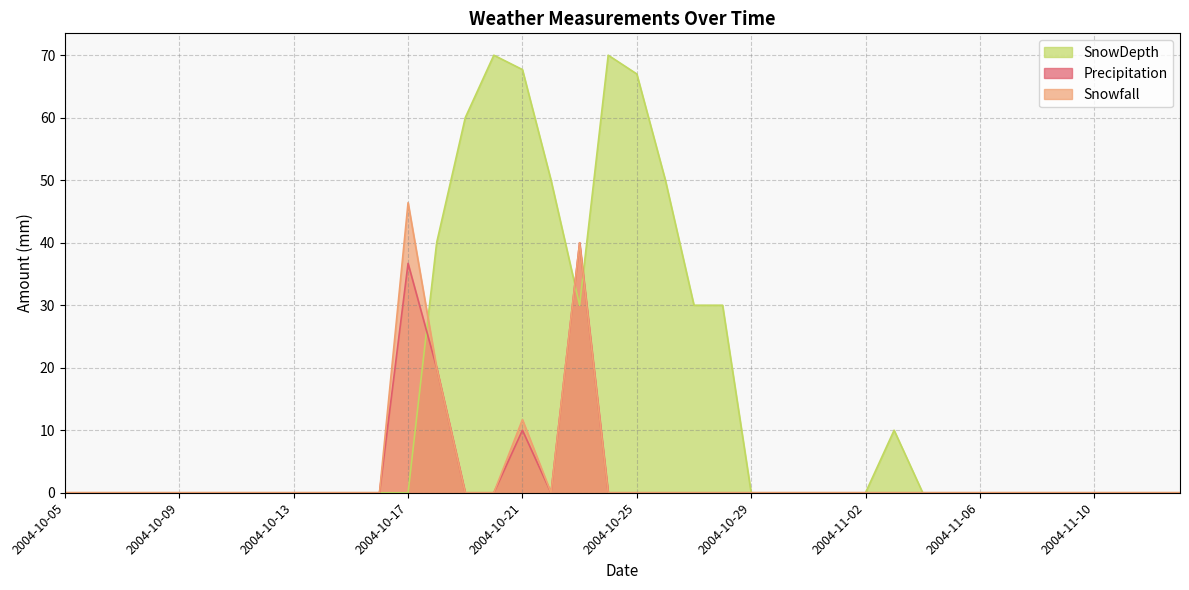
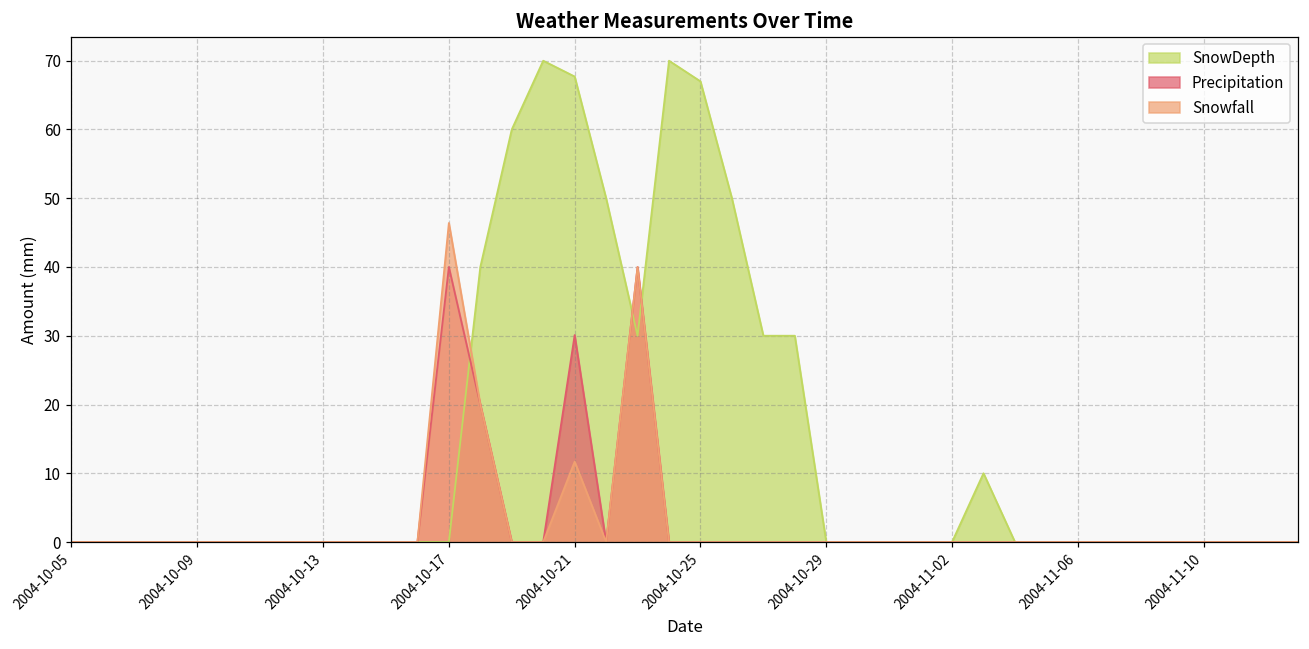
  {
    "SnowDepth": {
      "2004-10-17": 0,
      "2004-10-21": 68,
      "2004-10-25": 67
    },
    "Precipitation": {
-     "2004-10-17": 37,
-     "2004-10-21": 10
+     "2004-10-17": 40,
+     "2004-10-21": 30
    },
    "Snowfall": {
      "2004-10-17": 46,
      "2004-10-21": 12
    }
  }
